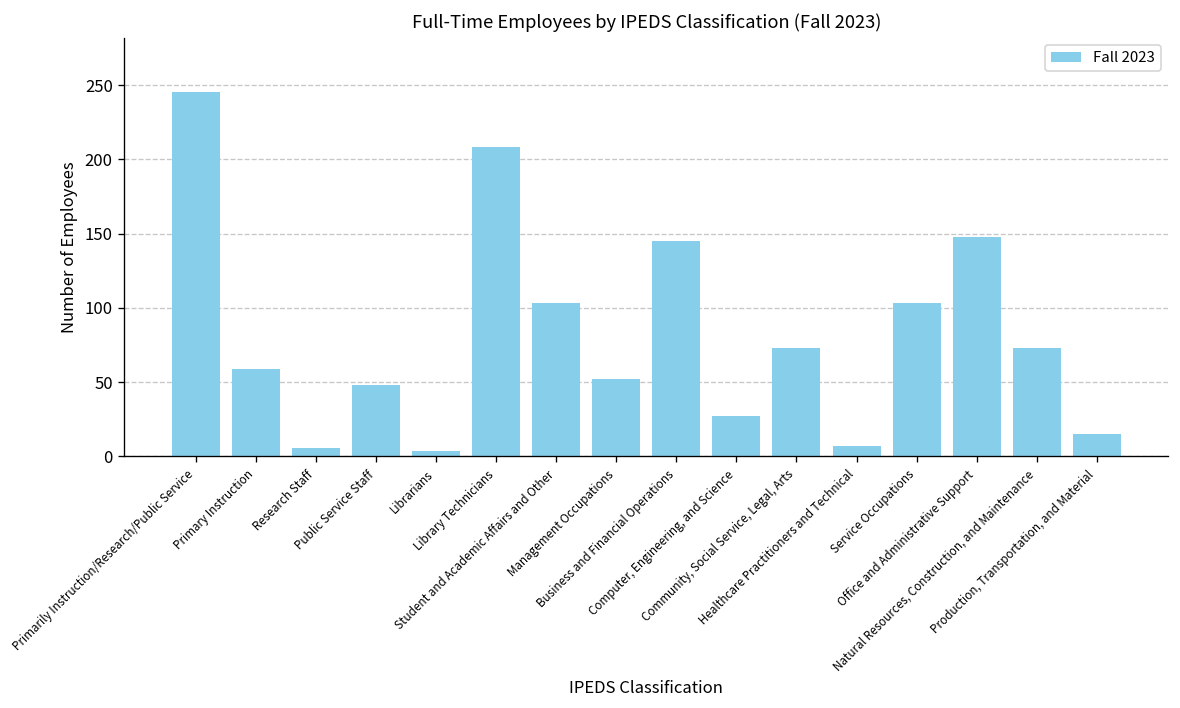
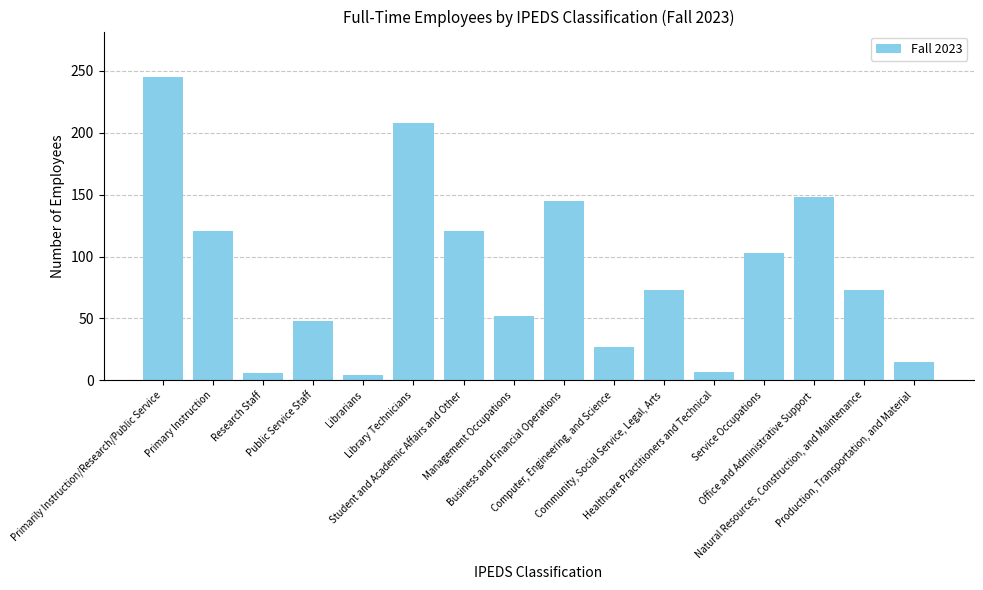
  {
    "Primarily Instruction/Research/Public Service": 245,
-   "Primary Instruction": 59,
+   "Primary Instruction": 121,
    "Research Staff": 6,
    "Public Service Staff": 48,
    "Librarians": 4,
    "Library Technicians": 208,
-   "Student and Academic Affairs and Other": 103,
+   "Student and Academic Affairs and Other": 121,
    "Management Occupations": 52,
    "Business and Financial Operations": 145,
    "Computer, Engineering, and Science": 27,
    "Community, Social Service, Legal, Arts": 73,
    "Healthcare Practitioners and Technical": 7,
    "Service Occupations": 103,
    "Office and Administrative Support": 148,
    "Natural Resources, Construction, and Maintenance": 73,
    "Production, Transportation, and Material": 15
  }
